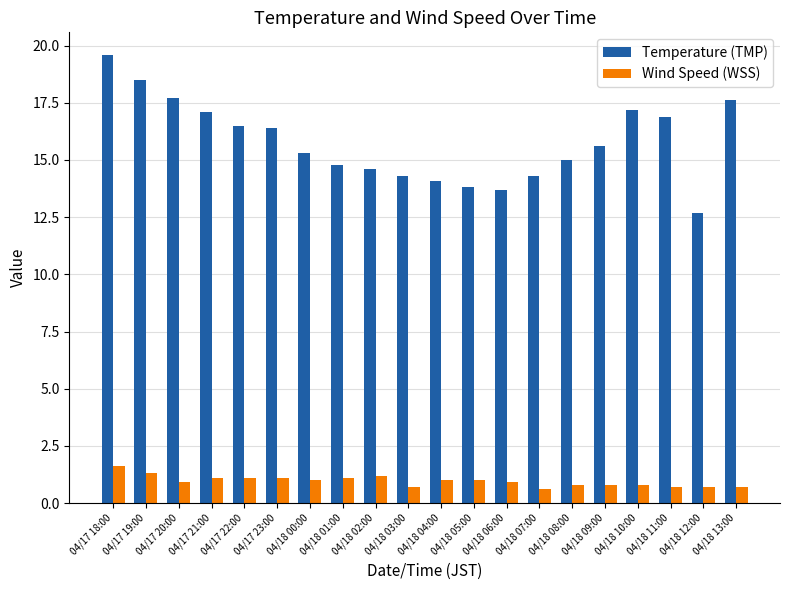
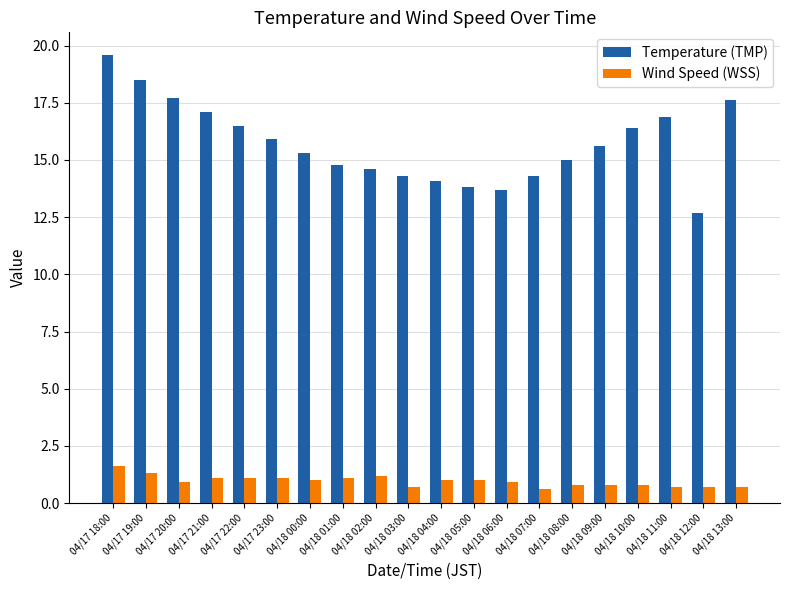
  {
    "Temperature (TMP)": {
      "04/17 18:00": 19.6,
      "04/17 19:00": 18.5,
      "04/17 20:00": 17.7,
      "04/17 21:00": 17.1,
      "04/17 22:00": 16.5,
-     "04/17 23:00": 16.4,
+     "04/17 23:00": 15.9,
      "04/18 00:00": 15.3,
      "04/18 01:00": 14.8,
      "04/18 02:00": 14.6,
      "04/18 03:00": 14.3,
      "04/18 04:00": 14.1,
      "04/18 05:00": 13.8,
      "04/18 06:00": 13.7,
      "04/18 07:00": 14.3,
      "04/18 08:00": 15.0,
      "04/18 09:00": 15.6,
-     "04/18 10:00": 17.2,
+     "04/18 10:00": 16.4,
      "04/18 11:00": 16.9,
      "04/18 12:00": 12.7,
      "04/18 13:00": 17.6
    },
    "Wind Speed (WSS)": {
      "04/17 18:00": 1.6,
      "04/17 19:00": 1.3,
      "04/17 20:00": 0.9,
      "04/17 21:00": 1.1,
      "04/17 22:00": 1.1,
      "04/17 23:00": 1.1,
      "04/18 00:00": 1.0,
      "04/18 01:00": 1.1,
      "04/18 02:00": 1.2,
      "04/18 03:00": 0.7,
      "04/18 04:00": 1.0,
      "04/18 05:00": 1.0,
      "04/18 06:00": 0.9,
      "04/18 07:00": 0.6,
      "04/18 08:00": 0.8,
      "04/18 09:00": 0.8,
      "04/18 10:00": 0.8,
      "04/18 11:00": 0.7,
      "04/18 12:00": 0.7,
      "04/18 13:00": 0.7
    }
  }
